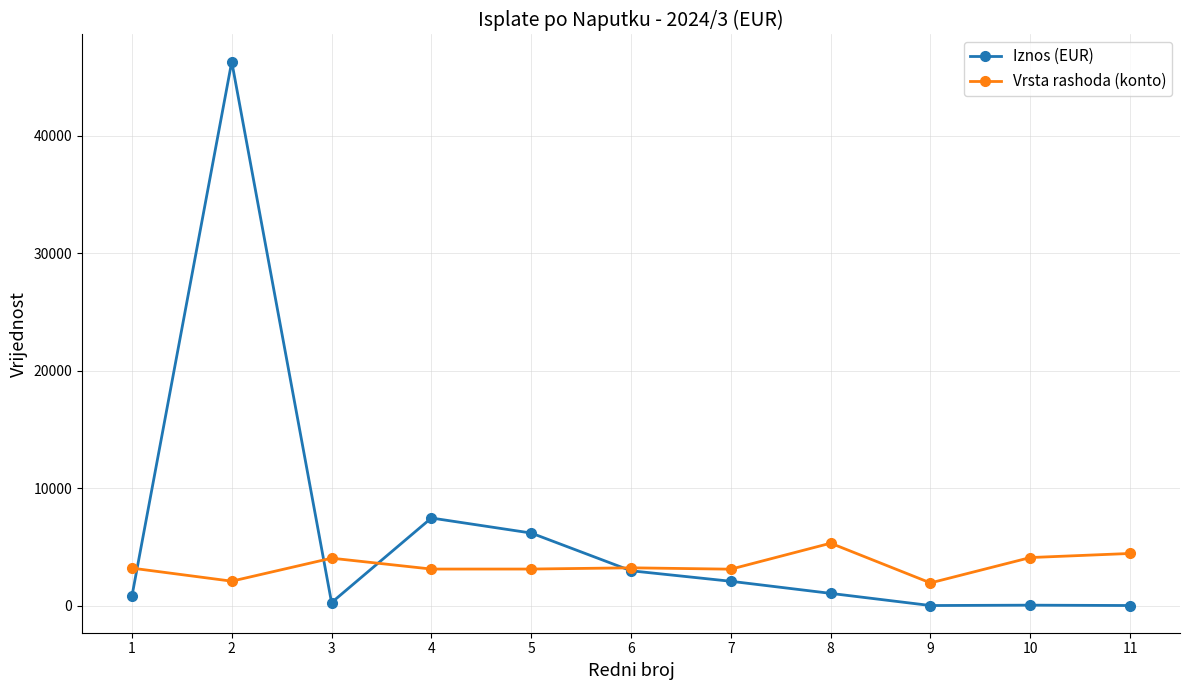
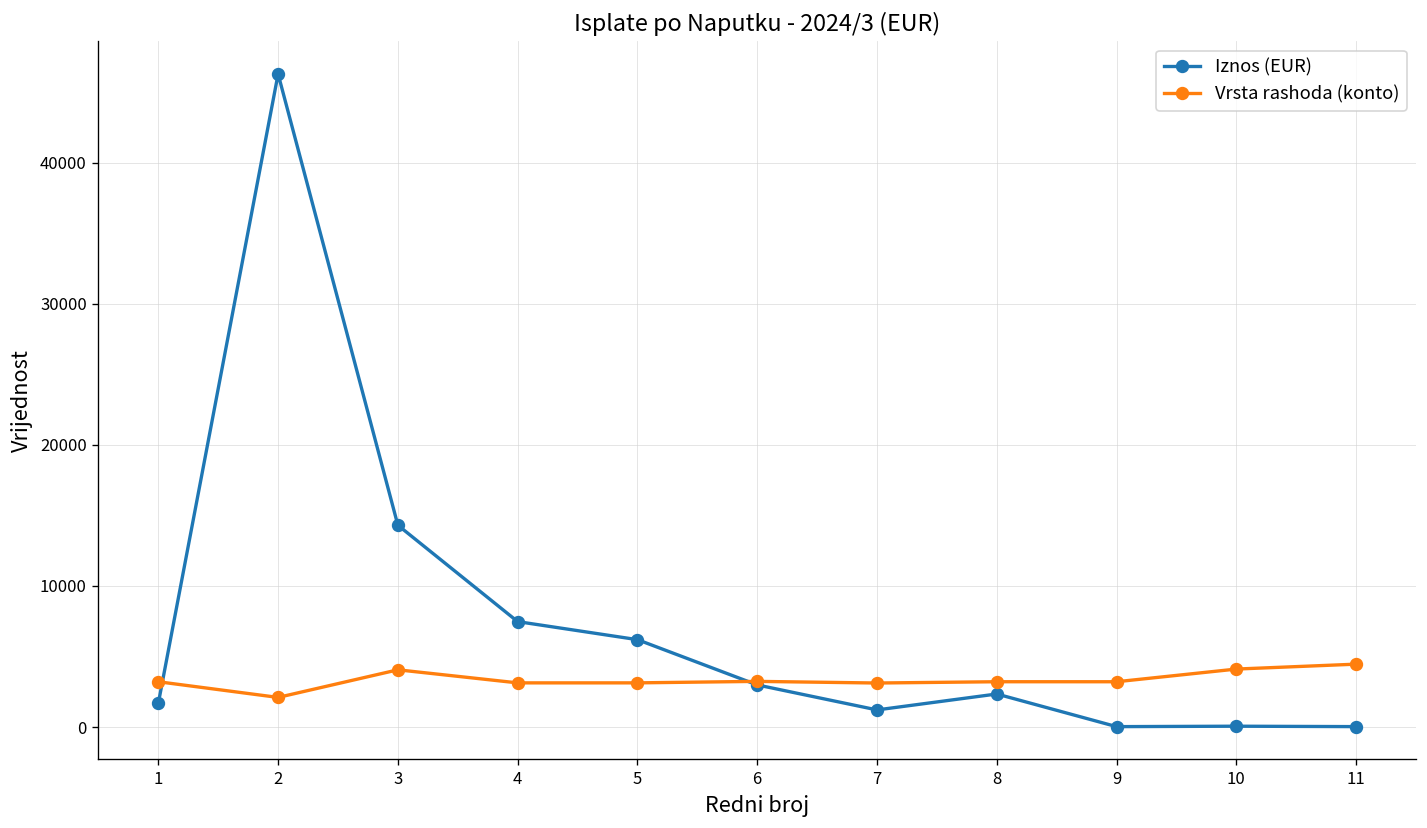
  {
    "Iznos (EUR)": {
-     "1": 800,
+     "1": 1700,
      "2": 46300,
-     "3": 300,
+     "3": 14300,
      "4": 7500,
      "5": 6200,
      "6": 3000,
-     "7": 2100,
-     "8": 1100,
+     "7": 1200,
+     "8": 2300,
      "9": 0,
      "10": 100,
      "11": 0
    },
    "Vrsta rashoda (konto)": {
      "1": 3200,
      "2": 2100,
      "3": 4100,
      "4": 3100,
      "5": 3100,
      "6": 3200,
      "7": 3100,
-     "8": 5300,
-     "9": 2000,
+     "8": 3200,
+     "9": 3200,
      "10": 4100,
      "11": 4500
    }
  }
